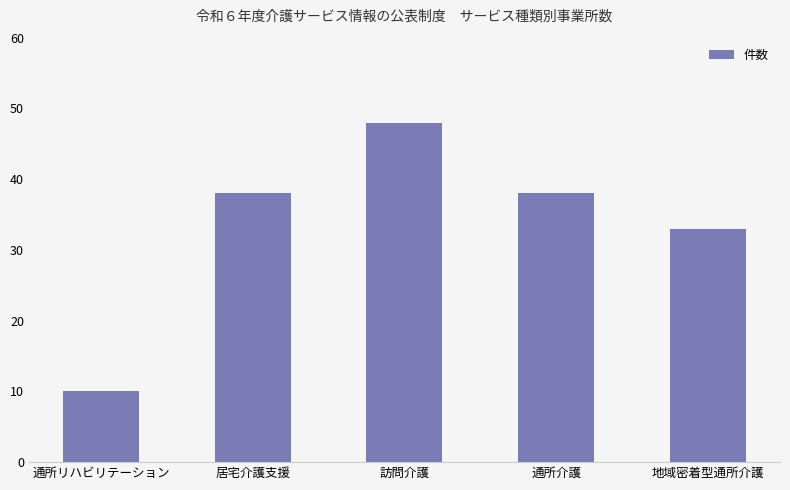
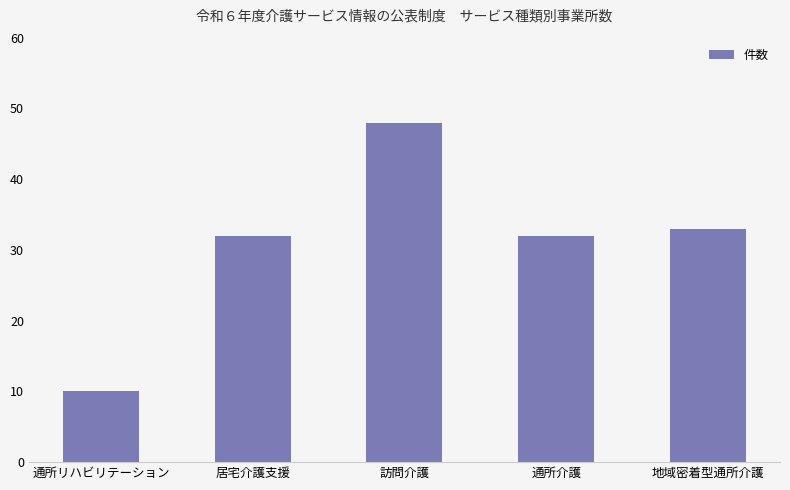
  {
    "通所リハビリテーション": 10,
-   "居宅介護支援": 38,
+   "居宅介護支援": 32,
    "訪問介護": 48,
-   "通所介護": 38,
+   "通所介護": 32,
    "地域密着型通所介護": 33
  }
